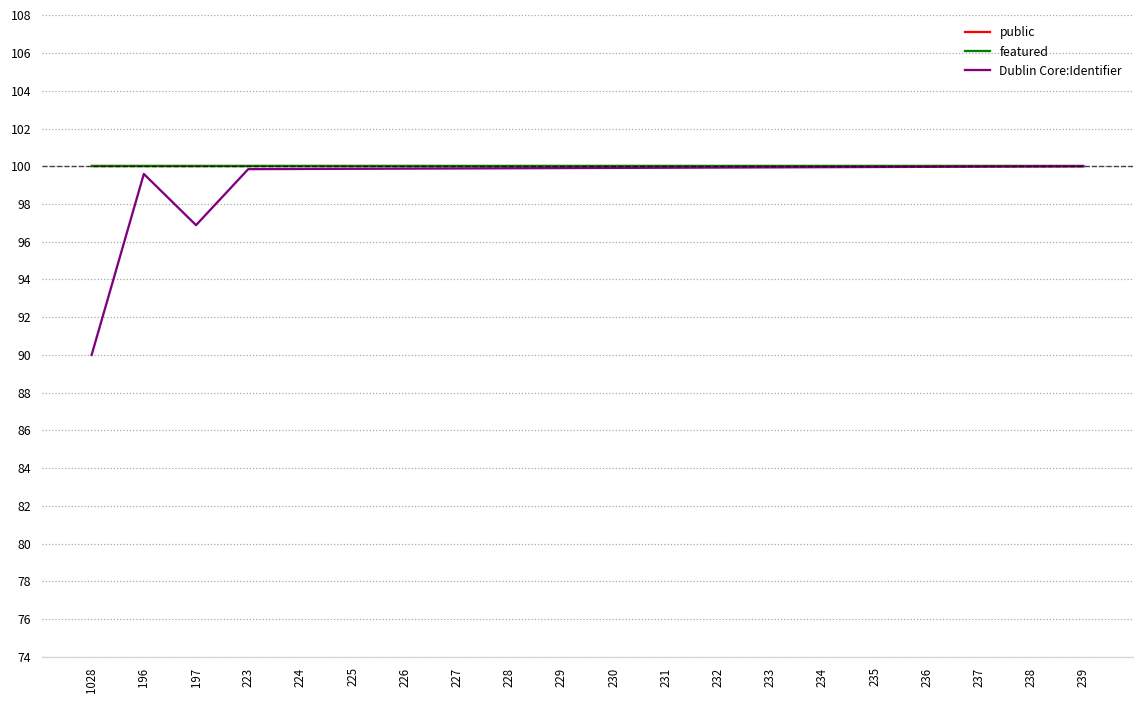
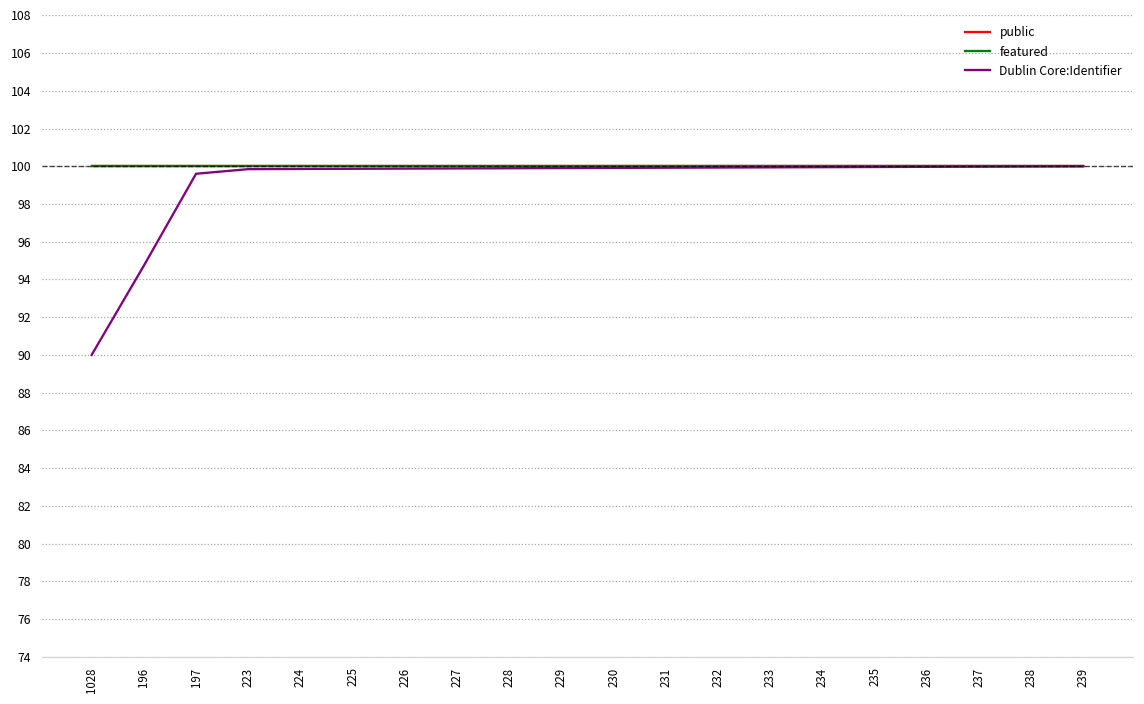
  {
    "featured": {
      "1028": 100.0,
      "196": 100.0,
      "197": 100.0,
      "223": 100.0
    },
    "Dublin Core:Identifier": {
      "1028": 90.0,
-     "196": 99.6,
-     "197": 96.9,
+     "196": 94.7,
+     "197": 99.6,
      "223": 99.8
    }
  }
